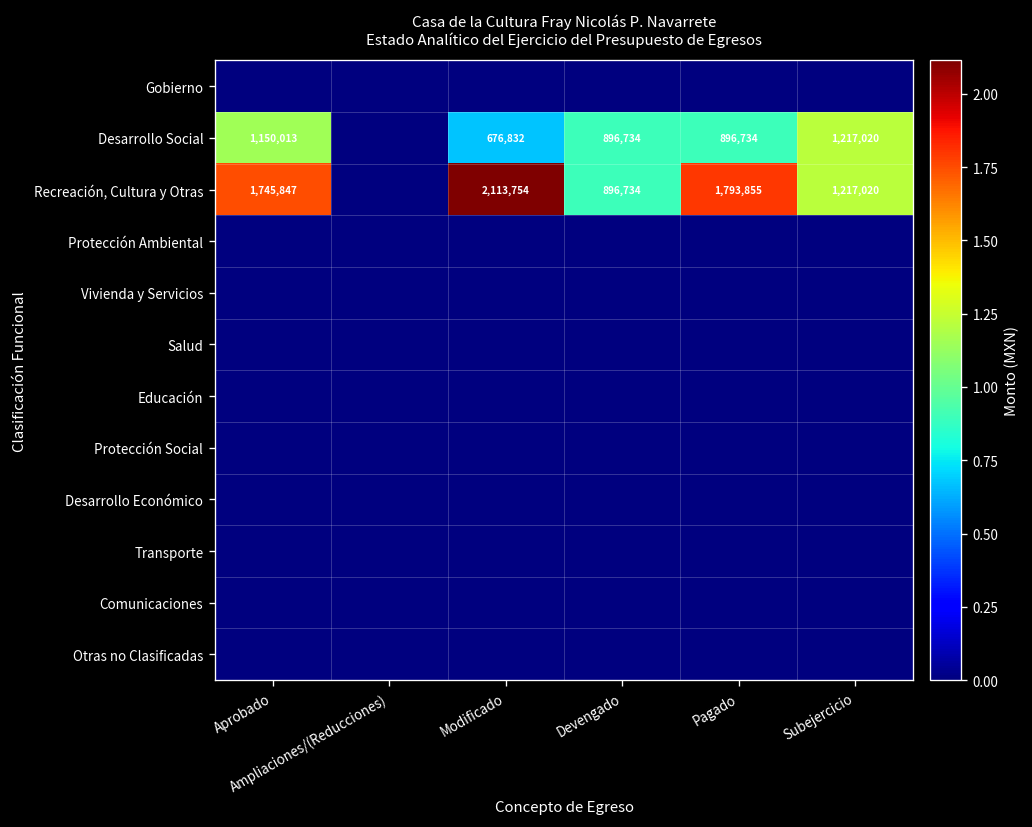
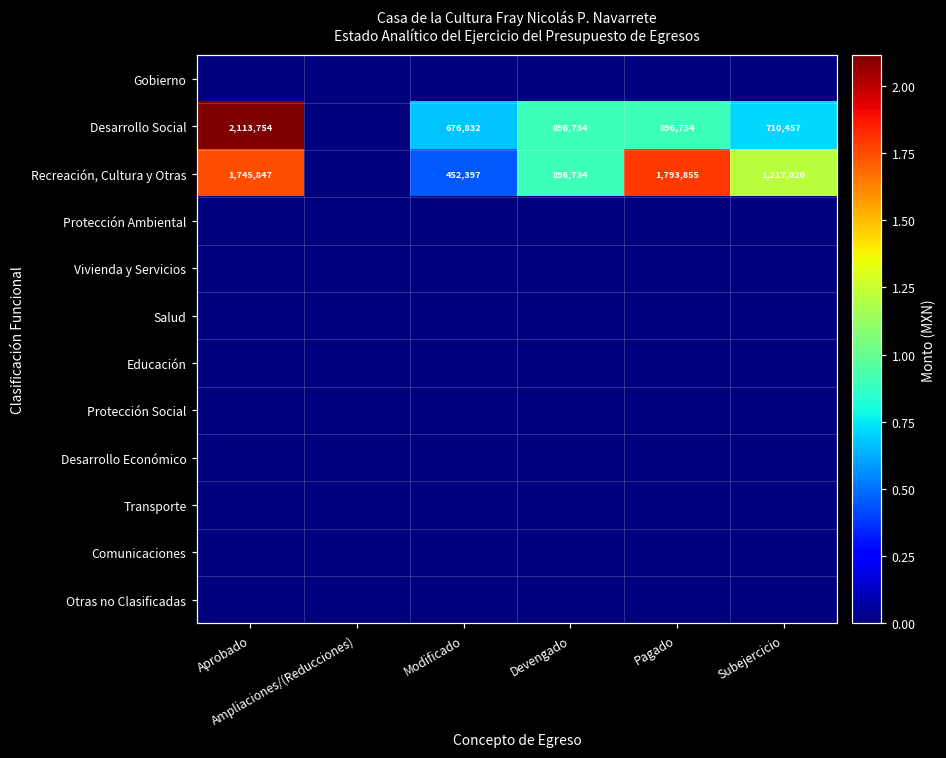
  {
    "Desarrollo Social": {
-     "Aprobado": "1,150,013",
+     "Aprobado": "2,113,754",
      "Modificado": "676,832",
      "Devengado": "896,734",
      "Pagado": "896,734",
-     "Subejercicio": "1,217,020"
+     "Subejercicio": "710,457"
    },
    "Recreación, Cultura y Otras": {
      "Aprobado": "1,745,847",
-     "Modificado": "2,113,754",
+     "Modificado": "452,397",
      "Devengado": "896,734",
      "Pagado": "1,793,855",
      "Subejercicio": "1,217,020"
    }
  }
